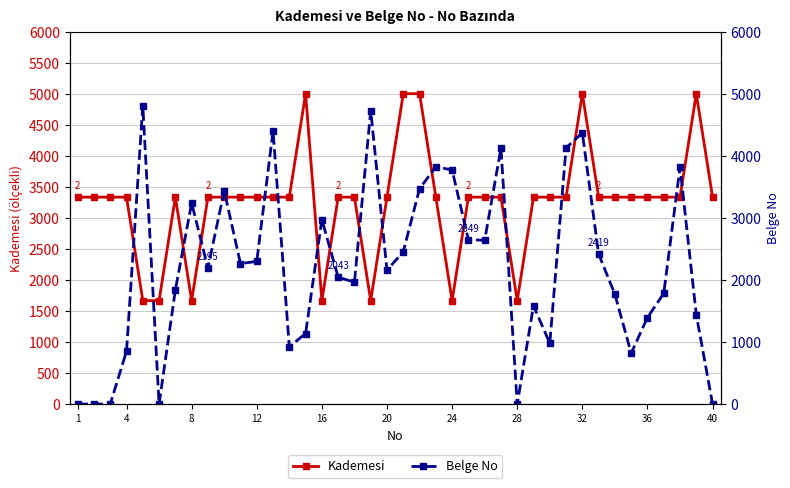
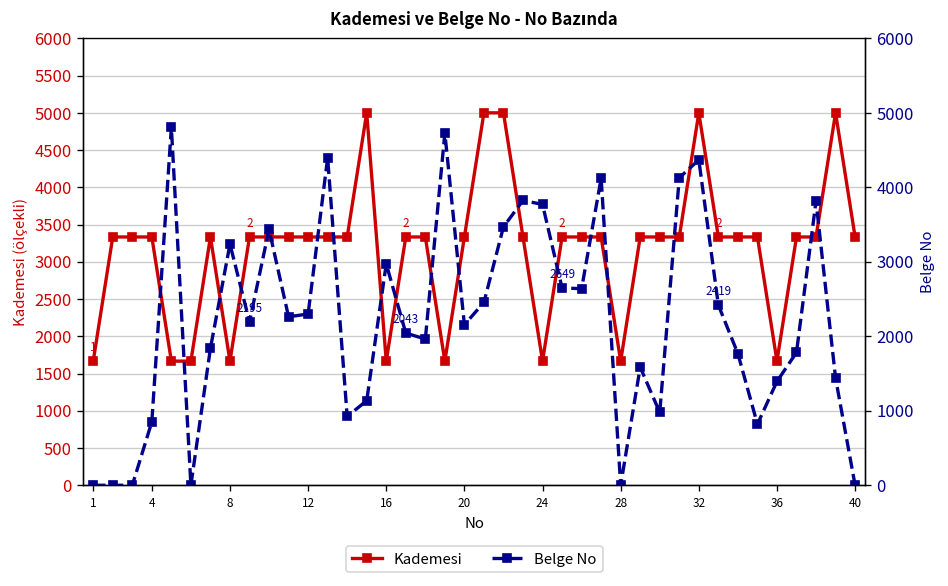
  {
    "Kademesi": {
-     "1": 2,
-     "36": 3300
+     "1": 1,
+     "36": 1700
    },
    "Belge No": {
      "1": 0,
      "4": 900,
      "8": 3200,
      "12": 2300,
      "16": 3000,
      "20": 2200,
      "24": 3800,
      "28": 0,
      "32": 4400,
      "36": 1400,
      "40": 0
    }
  }
